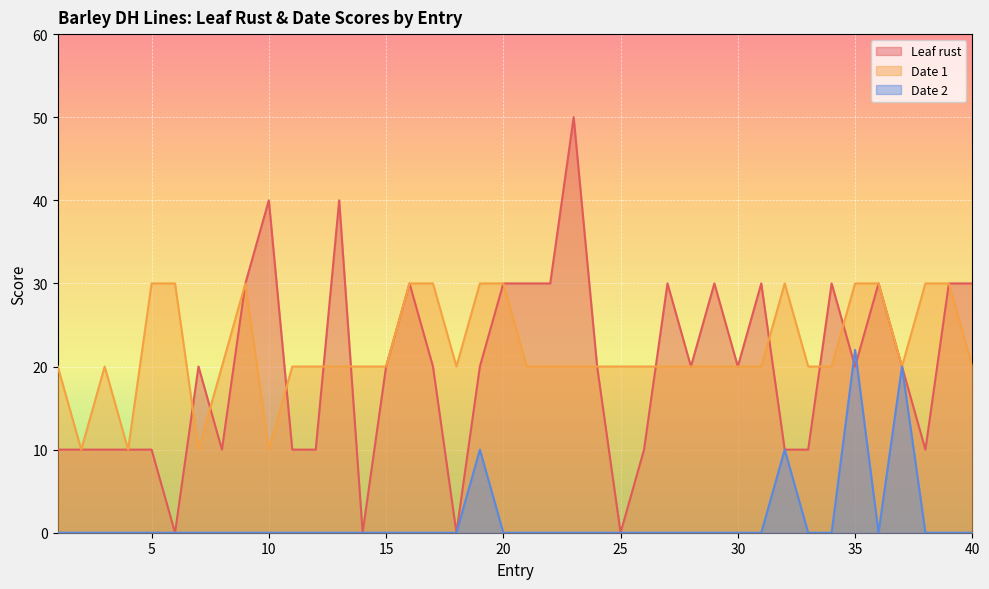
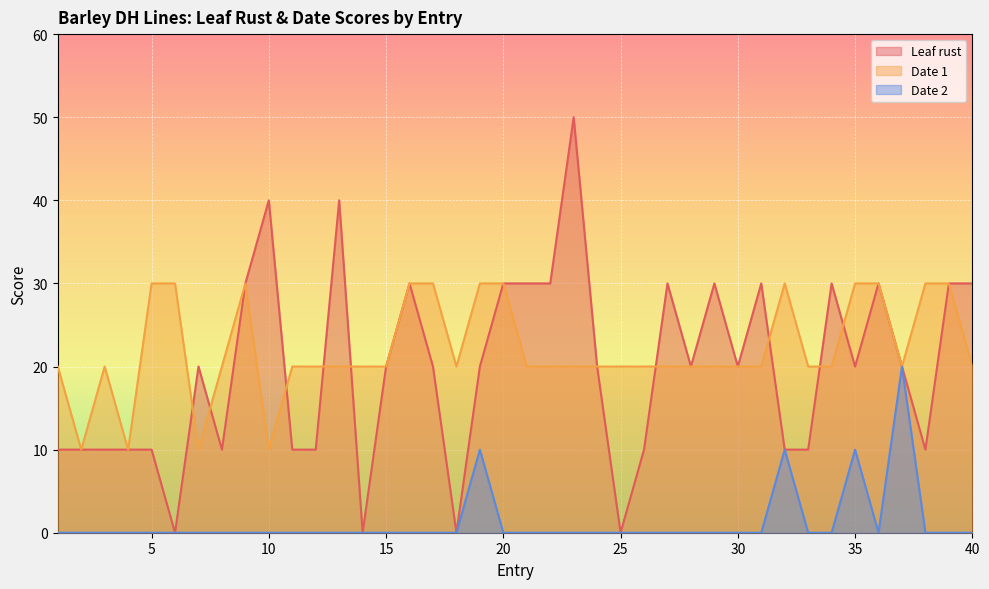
  {
    "Date 2": {
      "5": 0,
      "10": 0,
      "15": 0,
      "20": 0,
      "30": 0,
-     "35": 22,
+     "35": 10,
      "40": 0
    }
  }
